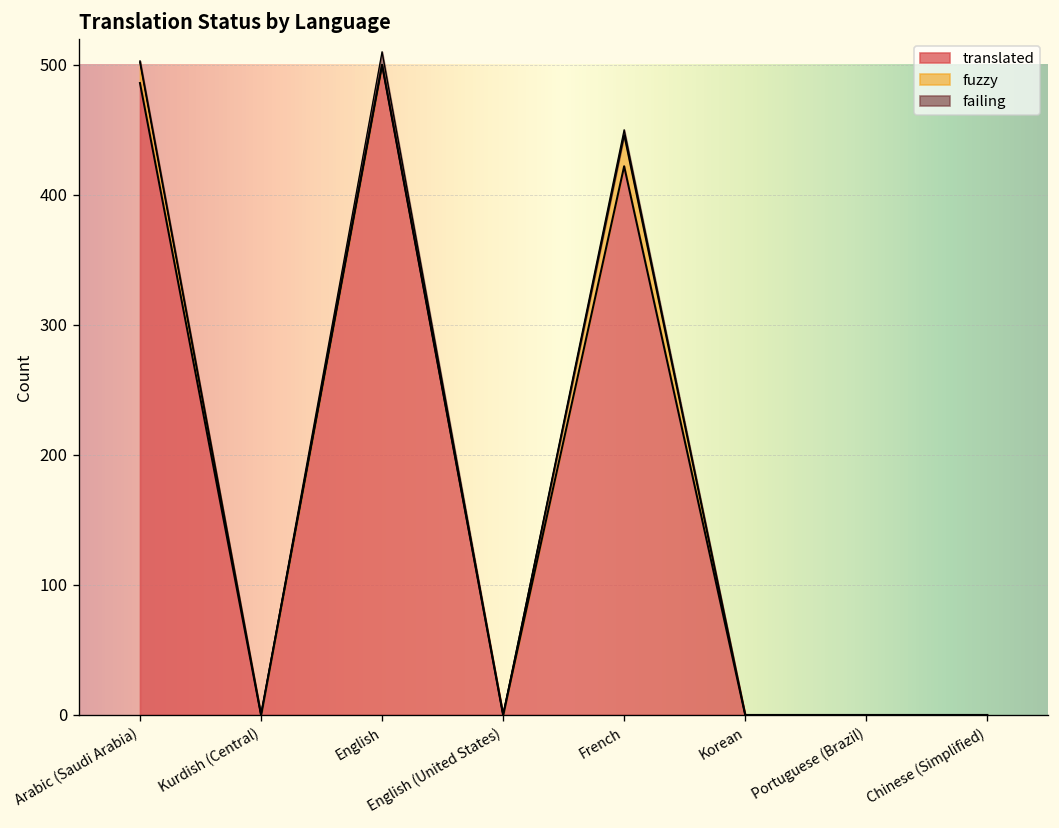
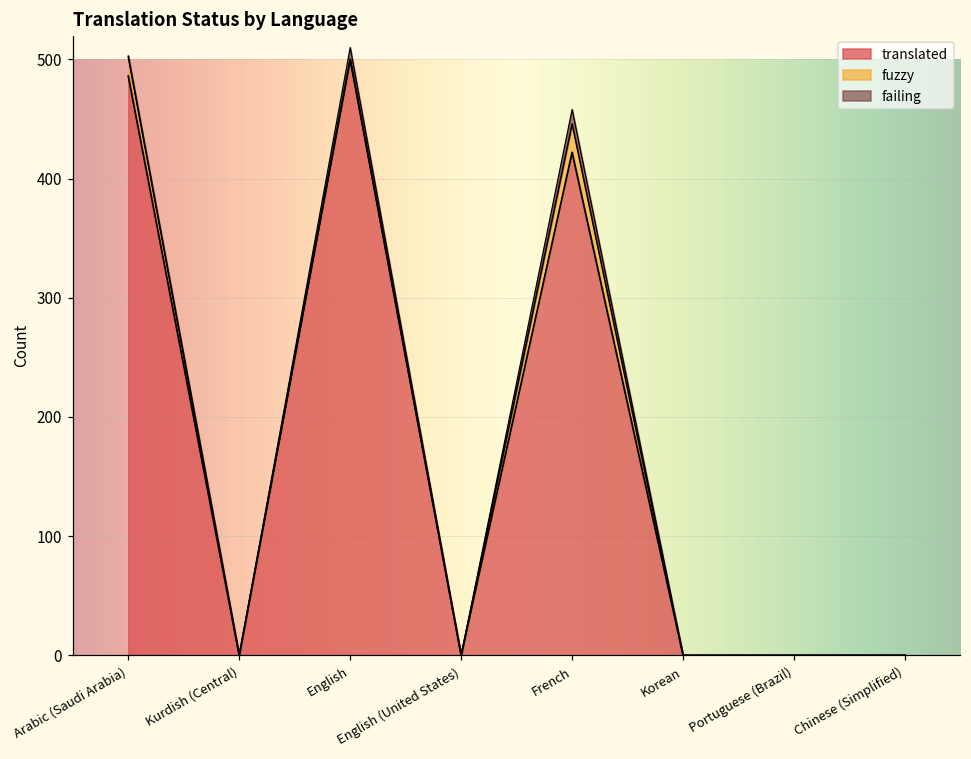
  {
    "translated": {
      "Arabic (Saudi Arabia)": 486,
      "French": 422
    },
    "fuzzy": {
      "French": 24
    },
    "failing": {
      "English": 10,
-     "French": 4
+     "French": 12
    }
  }
